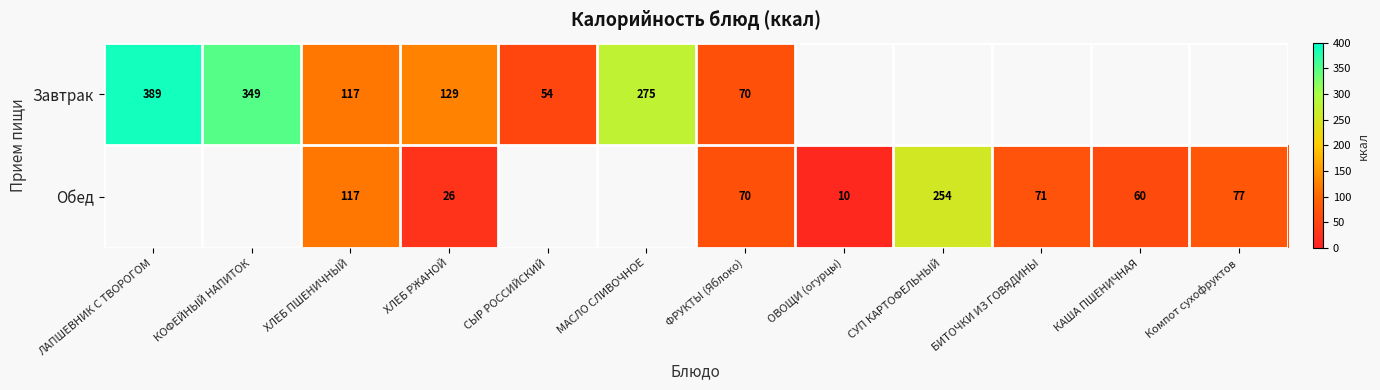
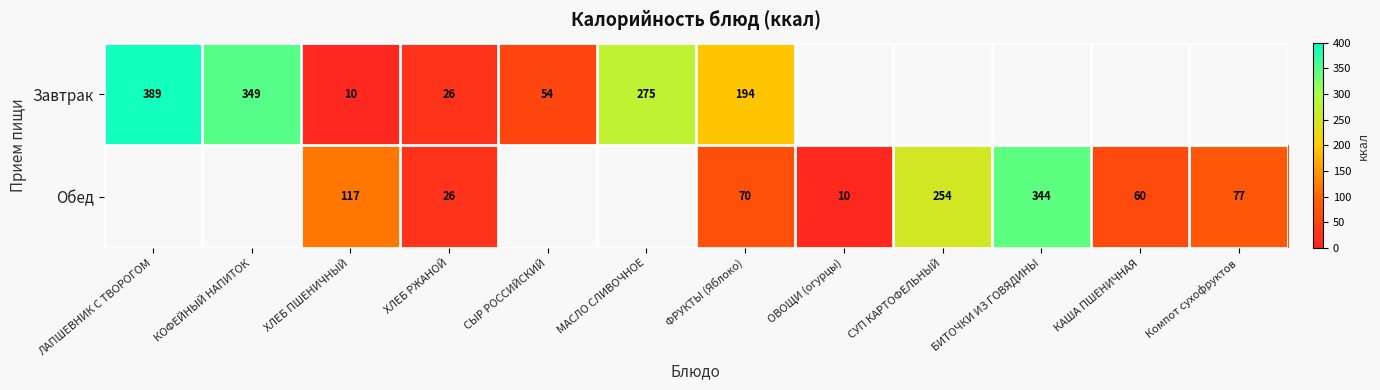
  {
    "Завтрак": {
      "ЛАПШЕВНИК С ТВОРОГОМ": 389,
      "КОФЕЙНЫЙ НАПИТОК": 349,
-     "ХЛЕБ ПШЕНИЧНЫЙ": 117,
-     "ХЛЕБ РЖАНОЙ": 129,
+     "ХЛЕБ ПШЕНИЧНЫЙ": 10,
+     "ХЛЕБ РЖАНОЙ": 26,
      "СЫР РОССИЙСКИЙ": 54,
      "МАСЛО СЛИВОЧНОЕ": 275,
-     "ФРУКТЫ (Яблоко)": 70
+     "ФРУКТЫ (Яблоко)": 194
    },
    "Обед": {
      "ХЛЕБ ПШЕНИЧНЫЙ": 117,
      "ХЛЕБ РЖАНОЙ": 26,
      "ФРУКТЫ (Яблоко)": 70,
      "ОВОЩИ (огурцы)": 10,
      "СУП КАРТОФЕЛЬНЫЙ": 254,
-     "БИТОЧКИ ИЗ ГОВЯДИНЫ": 71,
+     "БИТОЧКИ ИЗ ГОВЯДИНЫ": 344,
      "КАША ПШЕНИЧНАЯ": 60,
      "Компот сухофруктов": 77
    }
  }
